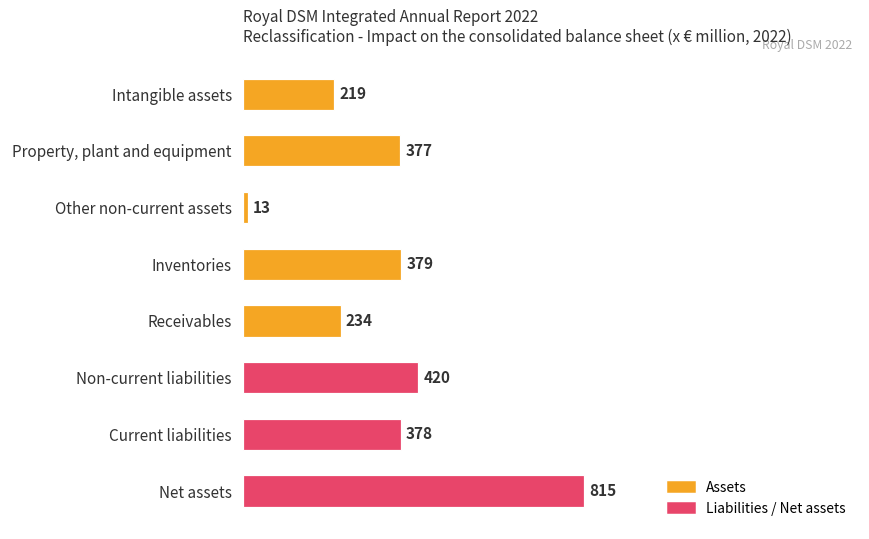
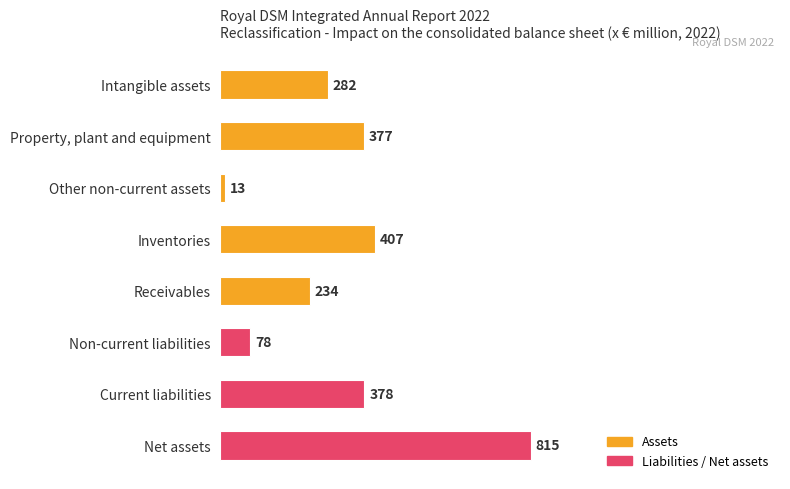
  {
-   "Intangible assets": 219,
+   "Intangible assets": 282,
    "Property, plant and equipment": 377,
    "Other non-current assets": 13,
-   "Inventories": 379,
+   "Inventories": 407,
    "Receivables": 234,
-   "Non-current liabilities": 420,
+   "Non-current liabilities": 78,
    "Current liabilities": 378,
    "Net assets": 815
  }
